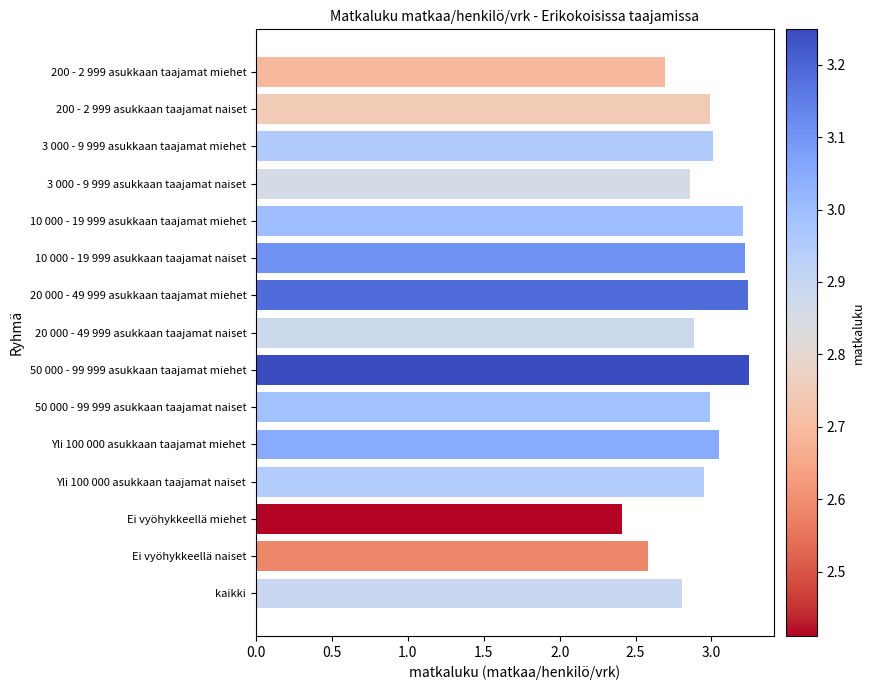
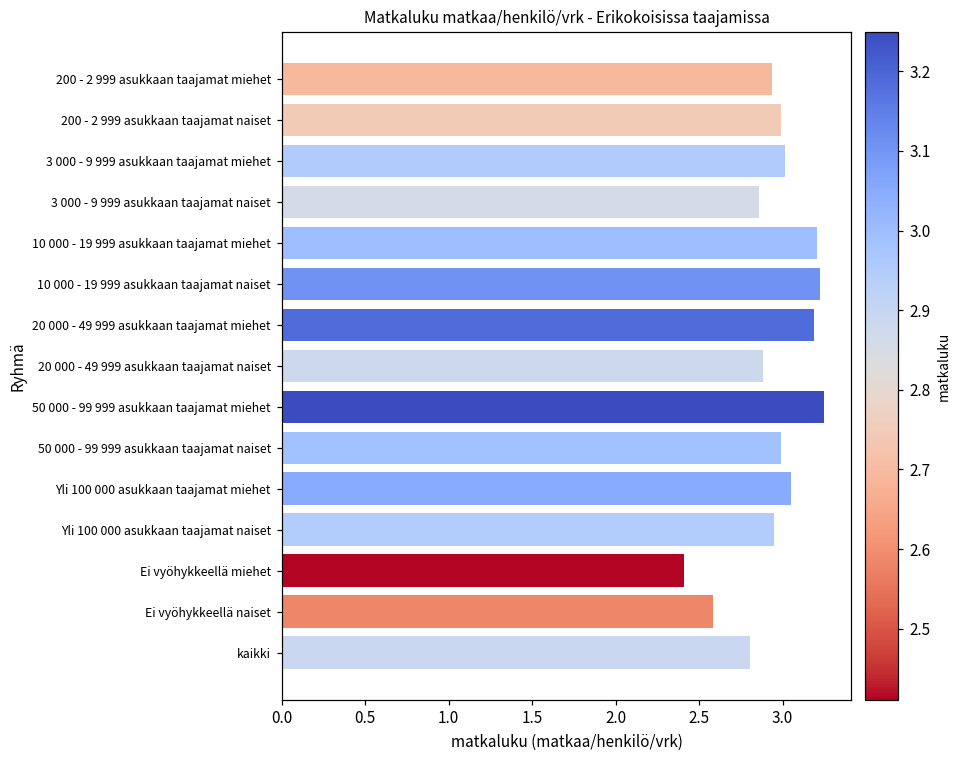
  {
-   "200 - 2 999 asukkaan taajamat miehet": 2.69,
+   "200 - 2 999 asukkaan taajamat miehet": 2.94,
    "200 - 2 999 asukkaan taajamat naiset": 2.99,
    "3 000 - 9 999 asukkaan taajamat miehet": 3.01,
    "3 000 - 9 999 asukkaan taajamat naiset": 2.86,
    "10 000 - 19 999 asukkaan taajamat miehet": 3.21,
    "10 000 - 19 999 asukkaan taajamat naiset": 3.22,
-   "20 000 - 49 999 asukkaan taajamat miehet": 3.24,
+   "20 000 - 49 999 asukkaan taajamat miehet": 3.19,
    "20 000 - 49 999 asukkaan taajamat naiset": 2.88,
    "50 000 - 99 999 asukkaan taajamat miehet": 3.25,
    "50 000 - 99 999 asukkaan taajamat naiset": 2.99,
    "Yli 100 000 asukkaan taajamat miehet": 3.05,
    "Yli 100 000 asukkaan taajamat naiset": 2.95,
    "Ei vyöhykkeellä miehet": 2.41,
    "Ei vyöhykkeellä naiset": 2.58,
    "kaikki": 2.80
  }
